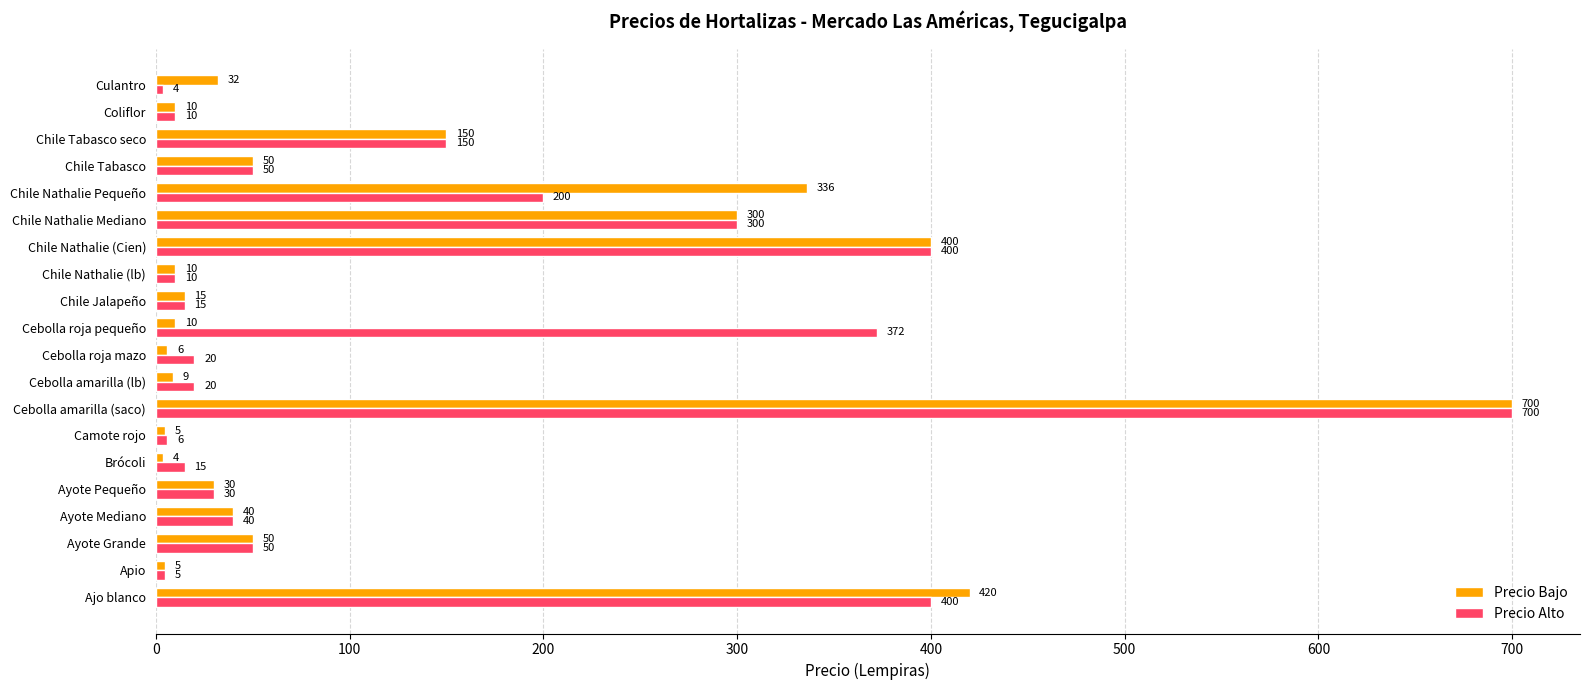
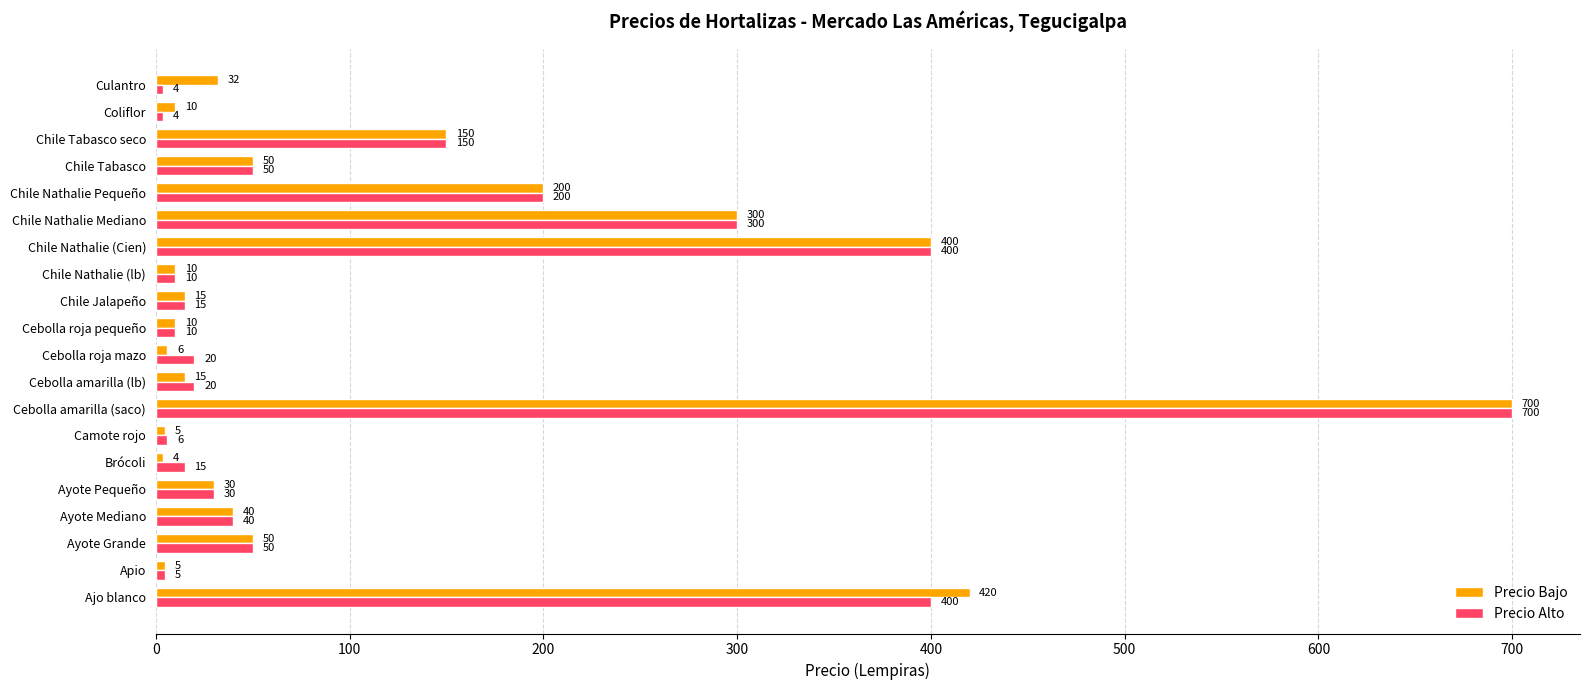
  {
    "Precio Bajo": {
      "Culantro": 32,
      "Coliflor": 10,
      "Chile Tabasco seco": 150,
      "Chile Tabasco": 50,
-     "Chile Nathalie Pequeño": 336,
+     "Chile Nathalie Pequeño": 200,
      "Chile Nathalie Mediano": 300,
      "Chile Nathalie (Cien)": 400,
      "Chile Nathalie (lb)": 10,
      "Chile Jalapeño": 15,
      "Cebolla roja pequeño": 10,
      "Cebolla roja mazo": 6,
-     "Cebolla amarilla (lb)": 9,
+     "Cebolla amarilla (lb)": 15,
      "Cebolla amarilla (saco)": 700,
      "Camote rojo": 5,
      "Brócoli": 4,
      "Ayote Pequeño": 30,
      "Ayote Mediano": 40,
      "Ayote Grande": 50,
      "Apio": 5,
      "Ajo blanco": 420
    },
    "Precio Alto": {
      "Culantro": 4,
-     "Coliflor": 10,
+     "Coliflor": 4,
      "Chile Tabasco seco": 150,
      "Chile Tabasco": 50,
      "Chile Nathalie Pequeño": 200,
      "Chile Nathalie Mediano": 300,
      "Chile Nathalie (Cien)": 400,
      "Chile Nathalie (lb)": 10,
      "Chile Jalapeño": 15,
-     "Cebolla roja pequeño": 372,
+     "Cebolla roja pequeño": 10,
      "Cebolla roja mazo": 20,
      "Cebolla amarilla (lb)": 20,
      "Cebolla amarilla (saco)": 700,
      "Camote rojo": 6,
      "Brócoli": 15,
      "Ayote Pequeño": 30,
      "Ayote Mediano": 40,
      "Ayote Grande": 50,
      "Apio": 5,
      "Ajo blanco": 400
    }
  }
